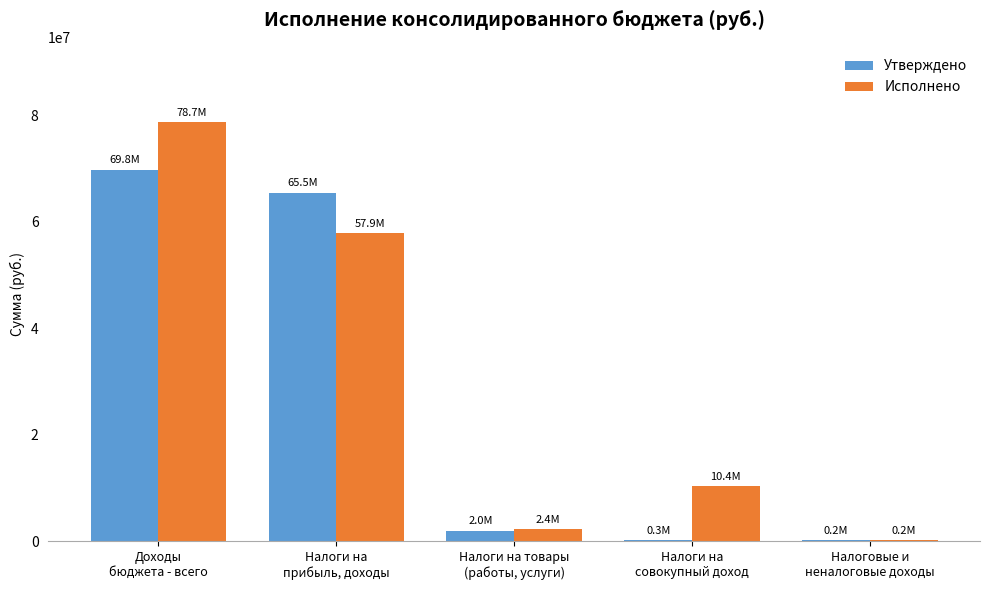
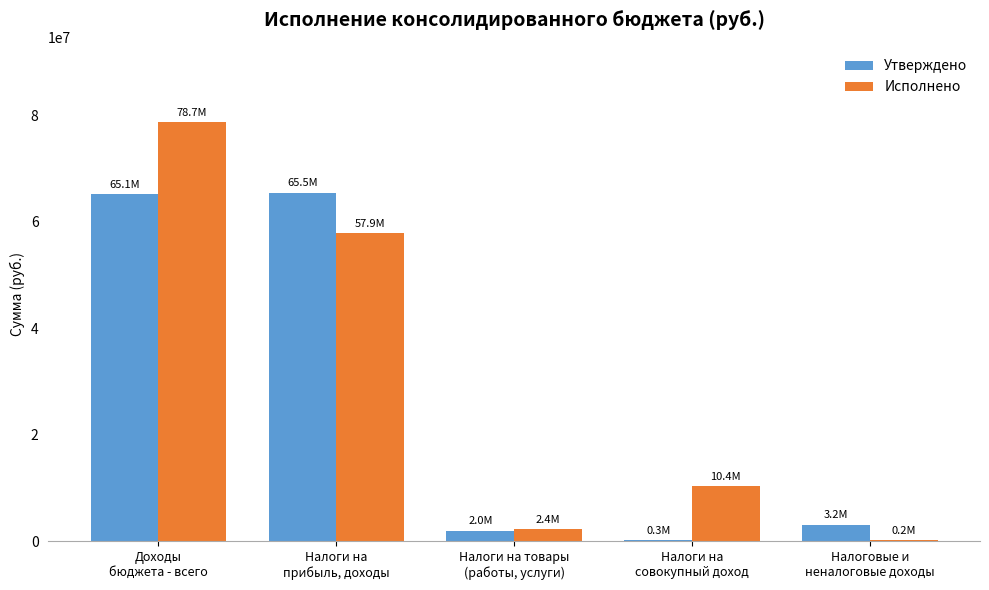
  {
    "Утверждено": {
-     "Доходы бюджета - всего": "69.8M",
+     "Доходы бюджета - всего": "65.1M",
      "Налоги на прибыль, доходы": "65.5M",
      "Налоги на товары (работы, услуги)": "2.0M",
      "Налоги на совокупный доход": "0.3M",
-     "Налоговые и неналоговые доходы": "0.2M"
+     "Налоговые и неналоговые доходы": "3.2M"
    },
    "Исполнено": {
      "Доходы бюджета - всего": "78.7M",
      "Налоги на прибыль, доходы": "57.9M",
      "Налоги на товары (работы, услуги)": "2.4M",
      "Налоги на совокупный доход": "10.4M",
      "Налоговые и неналоговые доходы": "0.2M"
    }
  }
